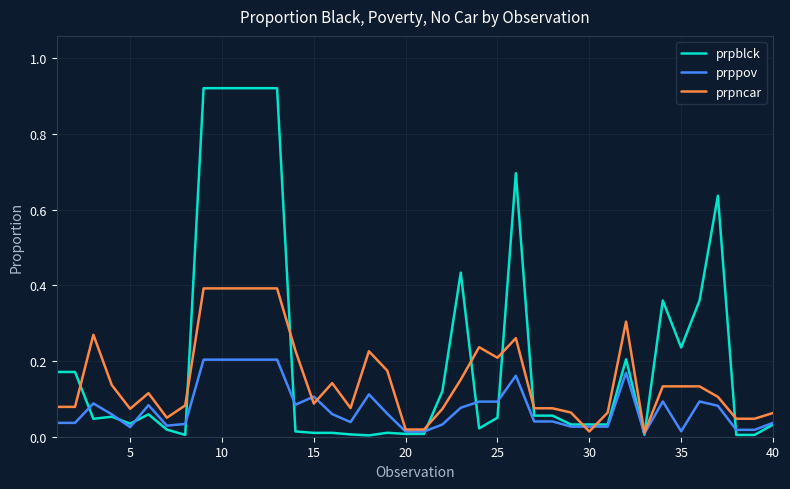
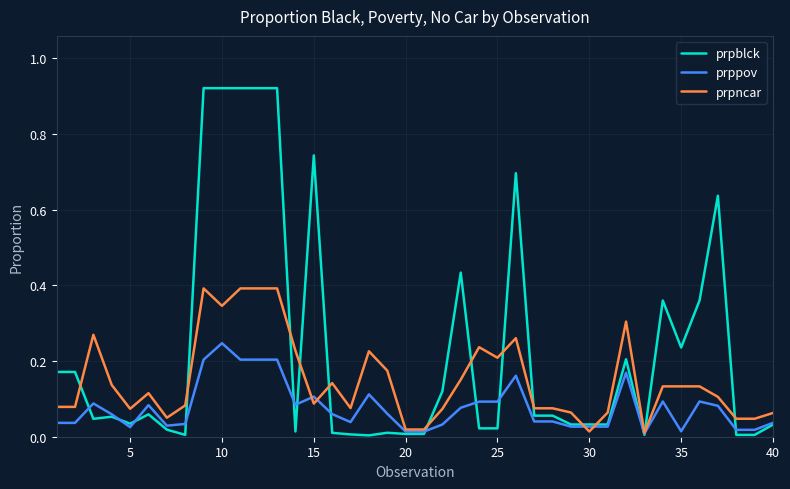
  {
    "prpblck": {
      "5": 0.03,
      "10": 0.92,
-     "15": 0.01,
-     "25": 0.05,
+     "15": 0.74,
+     "25": 0.02,
      "35": 0.24
    },
    "prppov": {
      "5": 0.03,
-     "10": 0.20,
+     "10": 0.25,
      "15": 0.11,
      "25": 0.09,
      "35": 0.01
    },
    "prpncar": {
      "5": 0.07,
-     "10": 0.39,
+     "10": 0.35,
      "15": 0.09,
      "25": 0.21,
      "30": 0.01,
      "35": 0.13,
      "40": 0.06
    }
  }
